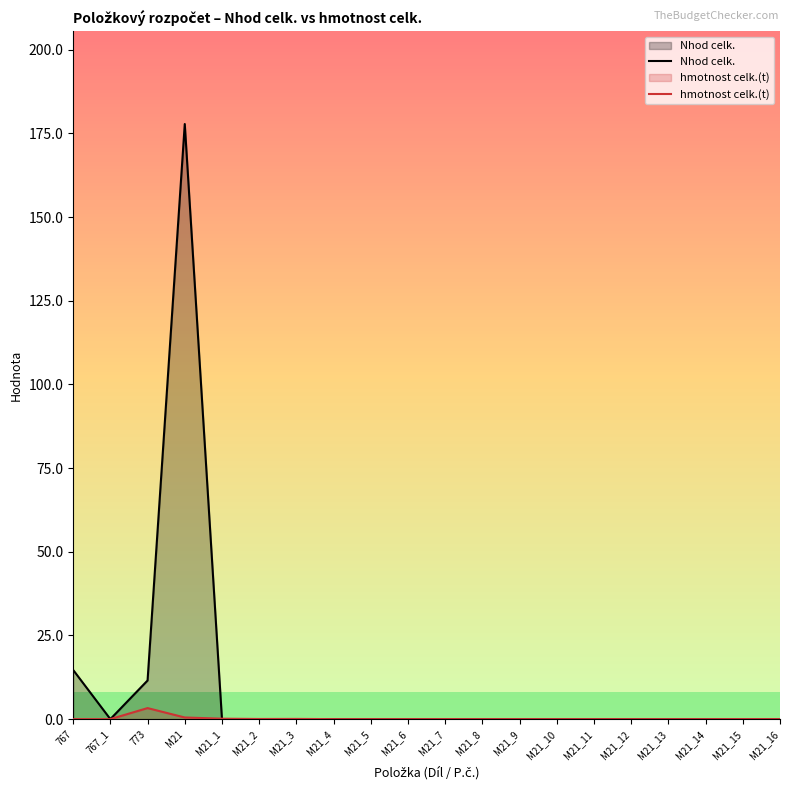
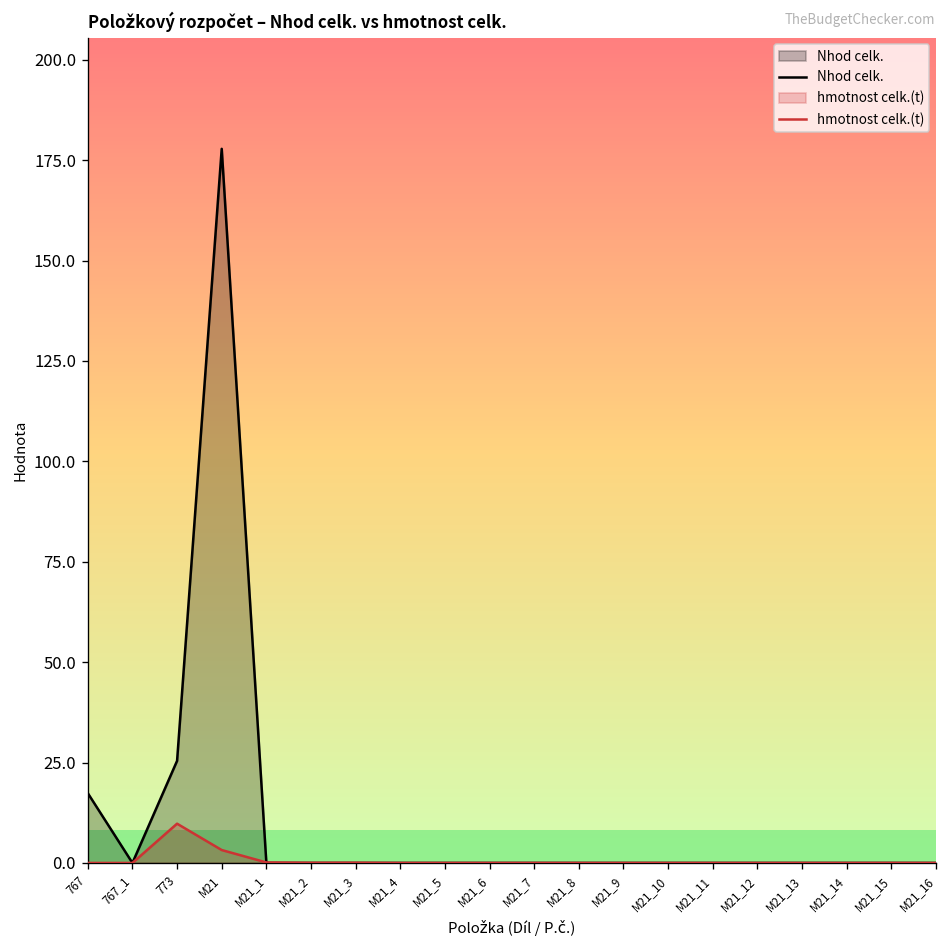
  {
    "Nhod celk.": {
-     "767": 15,
-     "773": 12,
+     "767": 17,
+     "773": 25,
      "M21": 178
    },
    "hmotnost celk.(t)": {
      "767": 0,
-     "773": 3,
-     "M21": 0
+     "773": 10,
+     "M21": 3
    }
  }
